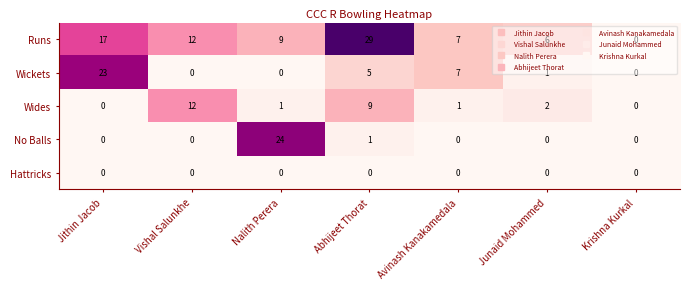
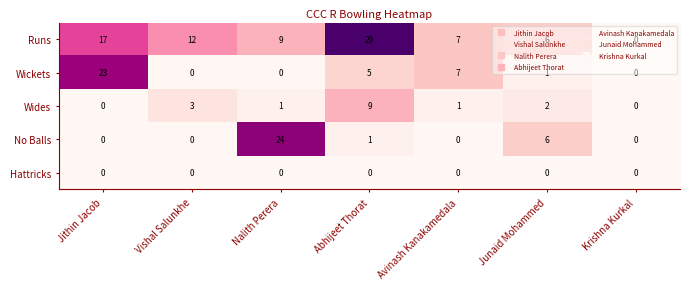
  {
    "Runs": {
      "Jithin Jacob": 17,
      "Vishal Salunkhe": 12,
      "Nalith Perera": 9,
      "Abhijeet Thorat": 29,
      "Avinash Kanakamedala": 7
    },
    "Wickets": {
      "Jithin Jacob": 23,
      "Vishal Salunkhe": 0,
      "Nalith Perera": 0,
      "Abhijeet Thorat": 5,
      "Avinash Kanakamedala": 7
    },
    "Wides": {
      "Jithin Jacob": 0,
-     "Vishal Salunkhe": 12,
+     "Vishal Salunkhe": 3,
      "Nalith Perera": 1,
      "Abhijeet Thorat": 9,
      "Avinash Kanakamedala": 1,
      "Junaid Mohammed": 2,
      "Krishna Kurkal": 0
    },
    "No Balls": {
      "Jithin Jacob": 0,
      "Vishal Salunkhe": 0,
      "Nalith Perera": 24,
      "Abhijeet Thorat": 1,
      "Avinash Kanakamedala": 0,
-     "Junaid Mohammed": 0,
+     "Junaid Mohammed": 6,
      "Krishna Kurkal": 0
    },
    "Hattricks": {
      "Jithin Jacob": 0,
      "Vishal Salunkhe": 0,
      "Nalith Perera": 0,
      "Abhijeet Thorat": 0,
      "Avinash Kanakamedala": 0,
      "Junaid Mohammed": 0,
      "Krishna Kurkal": 0
    }
  }
